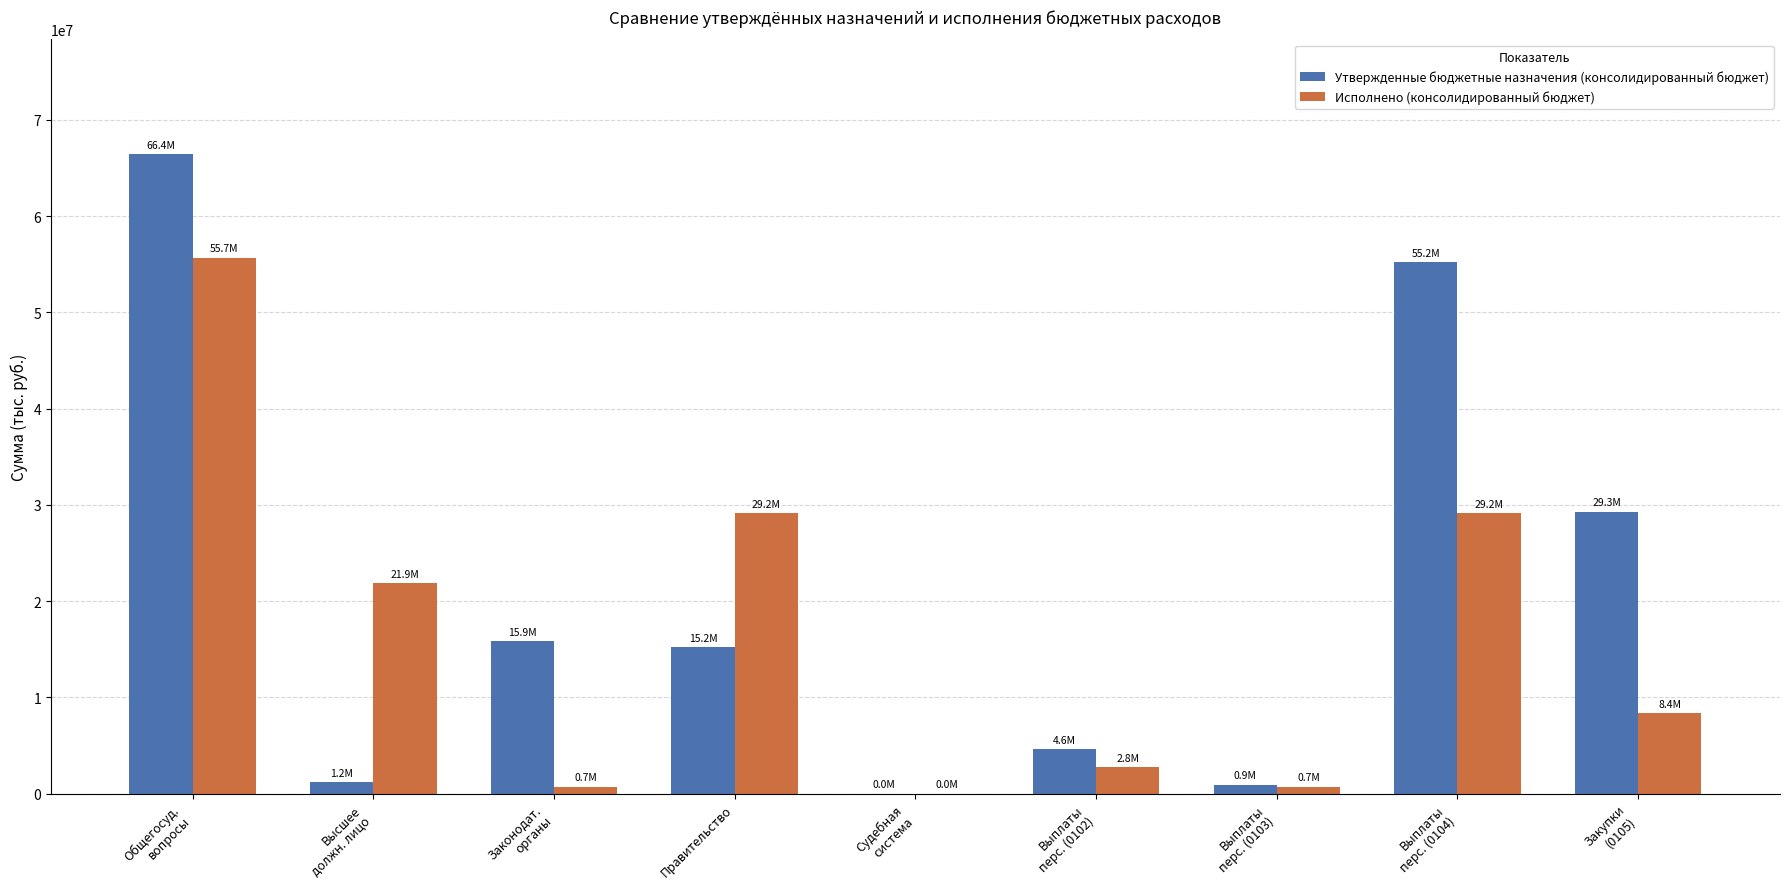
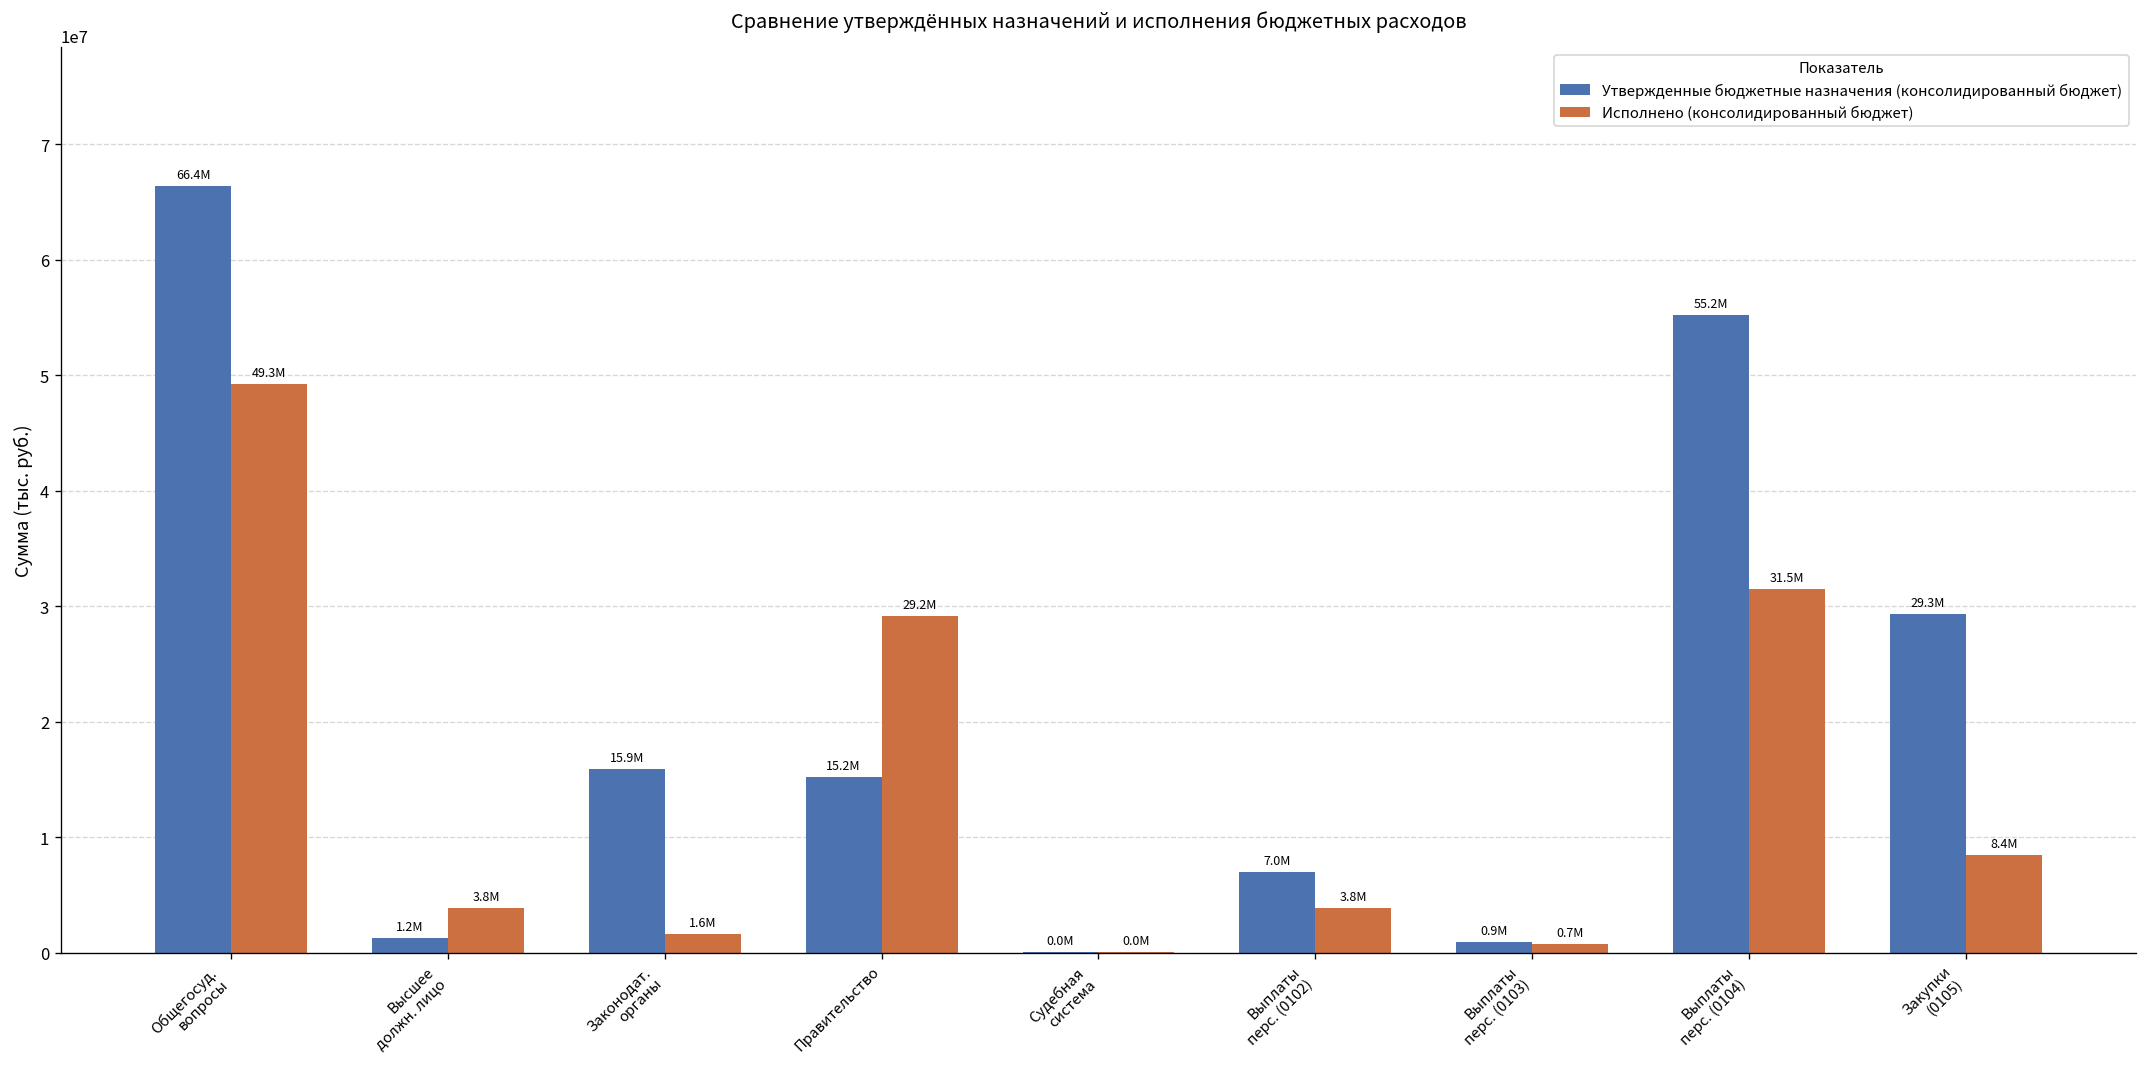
  {
    "Утвержденные бюджетные назначения (консолидированный бюджет)": {
      "Общегосуд. вопросы": "66.4M",
      "Высшее должн. лицо": "1.2M",
      "Законодат. органы": "15.9M",
      "Правительство": "15.2M",
-     "Выплаты перс. (0102)": "4.6M",
+     "Выплаты перс. (0102)": "7.0M",
      "Выплаты перс. (0103)": "0.9M",
      "Выплаты перс. (0104)": "55.2M",
      "Закупки (0105)": "29.3M"
    },
    "Исполнено (консолидированный бюджет)": {
-     "Общегосуд. вопросы": "55.7M",
-     "Высшее должн. лицо": "21.9M",
-     "Законодат. органы": "0.7M",
+     "Общегосуд. вопросы": "49.3M",
+     "Высшее должн. лицо": "3.8M",
+     "Законодат. органы": "1.6M",
      "Правительство": "29.2M",
-     "Выплаты перс. (0102)": "2.8M",
+     "Выплаты перс. (0102)": "3.8M",
      "Выплаты перс. (0103)": "0.7M",
-     "Выплаты перс. (0104)": "29.2M",
+     "Выплаты перс. (0104)": "31.5M",
      "Закупки (0105)": "8.4M"
    }
  }
